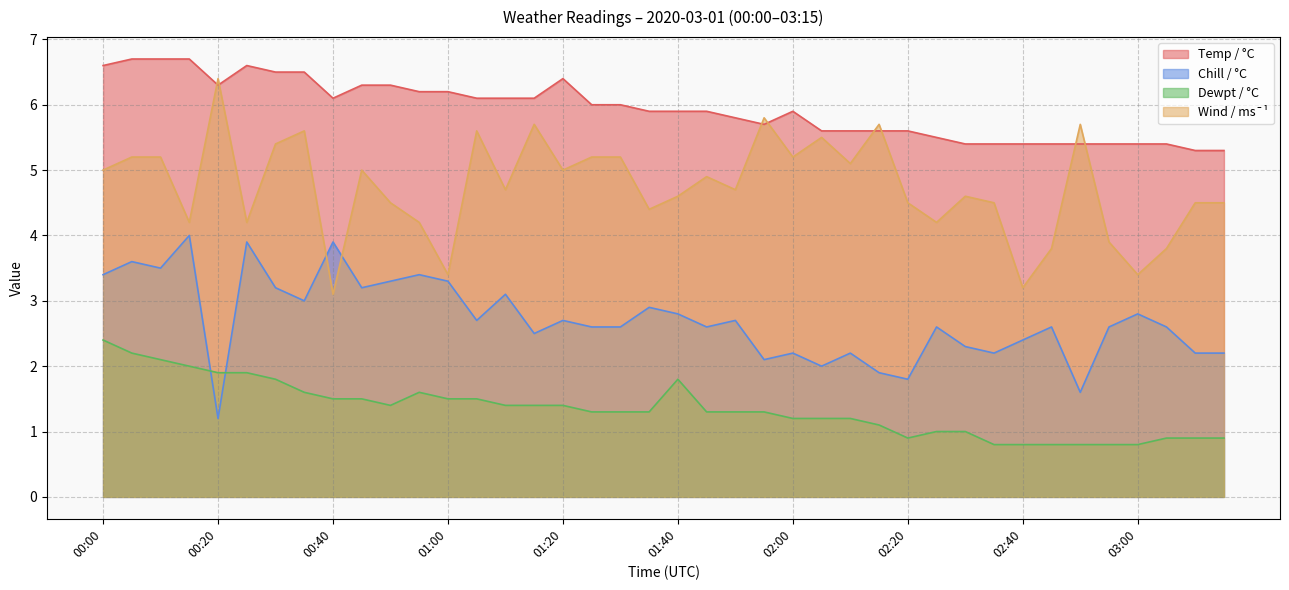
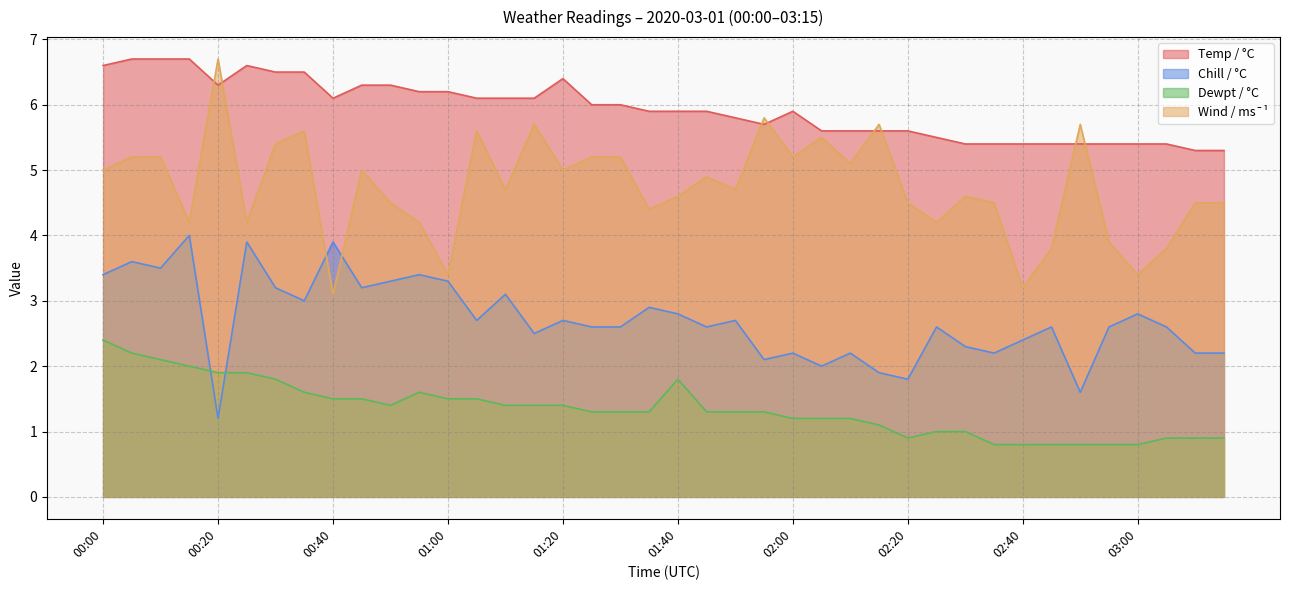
  {
    "Temp / °C": {
      "00:00": 6.6,
      "00:20": 6.3,
      "00:40": 6.1,
      "01:00": 6.2,
      "01:20": 6.4,
      "01:40": 5.9,
      "02:00": 5.9,
      "02:20": 5.6,
      "02:40": 5.4,
      "03:00": 5.4
    },
    "Chill / °C": {
      "00:00": 3.4,
      "00:20": 1.2,
      "00:40": 3.9,
      "01:00": 3.3,
      "01:20": 2.7,
      "01:40": 2.8,
      "02:00": 2.2,
      "02:20": 1.8,
      "02:40": 2.4,
      "03:00": 2.8
    },
    "Dewpt / °C": {
      "00:00": 2.4,
      "00:20": 1.9,
      "00:40": 1.5,
      "01:00": 1.5,
      "01:20": 1.4,
      "01:40": 1.8,
      "02:00": 1.2,
      "02:20": 0.9,
      "02:40": 0.8,
      "03:00": 0.8
    },
    "Wind / ms¯¹": {
      "00:00": 5.0,
-     "00:20": 6.4,
+     "00:20": 6.7,
      "00:40": 3.1,
      "01:00": 3.4,
      "01:20": 5.0,
      "01:40": 4.6,
      "02:00": 5.2,
      "02:20": 4.5,
      "02:40": 3.2,
      "03:00": 3.4
    }
  }
